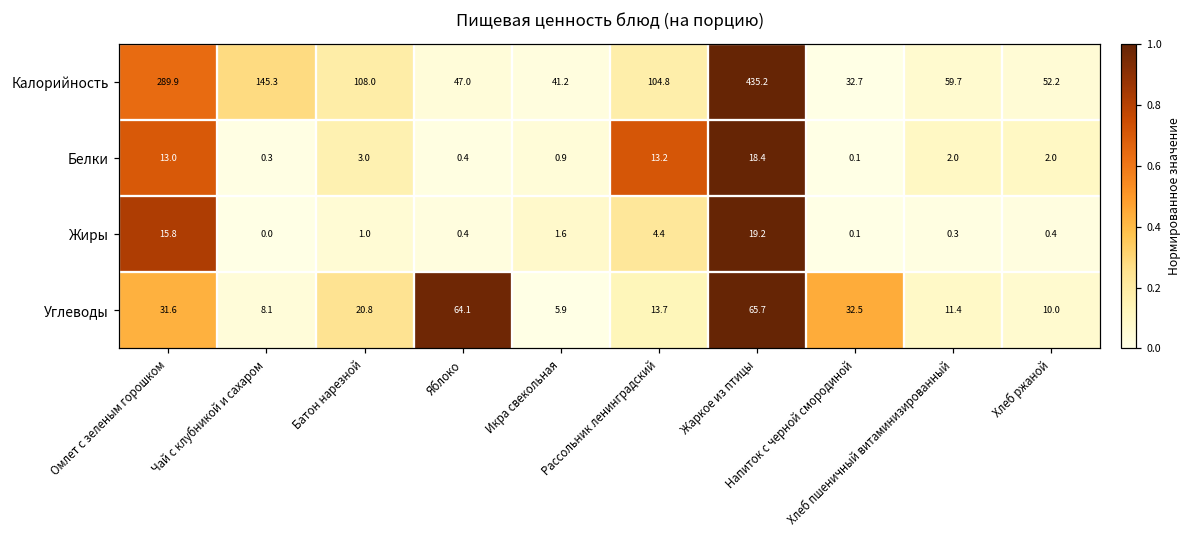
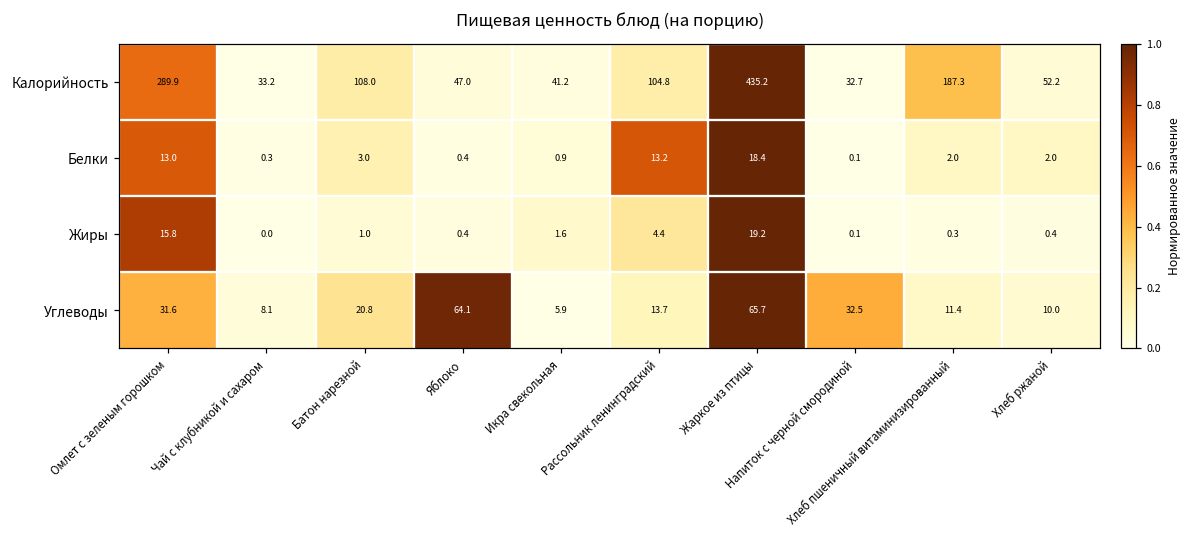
  {
    "Калорийность": {
      "Омлет с зеленым горошком": 289.9,
-     "Чай с клубникой и сахаром": 145.3,
+     "Чай с клубникой и сахаром": 33.2,
      "Батон нарезной": 108.0,
      "Яблоко": 47.0,
      "Икра свекольная": 41.2,
      "Рассольник ленинградский": 104.8,
      "Жаркое из птицы": 435.2,
      "Напиток с черной смородиной": 32.7,
-     "Хлеб пшеничный витаминизированный": 59.7,
+     "Хлеб пшеничный витаминизированный": 187.3,
      "Хлеб ржаной": 52.2
    },
    "Белки": {
      "Омлет с зеленым горошком": 13.0,
      "Чай с клубникой и сахаром": 0.3,
      "Батон нарезной": 3.0,
      "Яблоко": 0.4,
      "Икра свекольная": 0.9,
      "Рассольник ленинградский": 13.2,
      "Жаркое из птицы": 18.4,
      "Напиток с черной смородиной": 0.1,
      "Хлеб пшеничный витаминизированный": 2.0,
      "Хлеб ржаной": 2.0
    },
    "Жиры": {
      "Омлет с зеленым горошком": 15.8,
      "Чай с клубникой и сахаром": 0.0,
      "Батон нарезной": 1.0,
      "Яблоко": 0.4,
      "Икра свекольная": 1.6,
      "Рассольник ленинградский": 4.4,
      "Жаркое из птицы": 19.2,
      "Напиток с черной смородиной": 0.1,
      "Хлеб пшеничный витаминизированный": 0.3,
      "Хлеб ржаной": 0.4
    },
    "Углеводы": {
      "Омлет с зеленым горошком": 31.6,
      "Чай с клубникой и сахаром": 8.1,
      "Батон нарезной": 20.8,
      "Яблоко": 64.1,
      "Икра свекольная": 5.9,
      "Рассольник ленинградский": 13.7,
      "Жаркое из птицы": 65.7,
      "Напиток с черной смородиной": 32.5,
      "Хлеб пшеничный витаминизированный": 11.4,
      "Хлеб ржаной": 10.0
    }
  }
